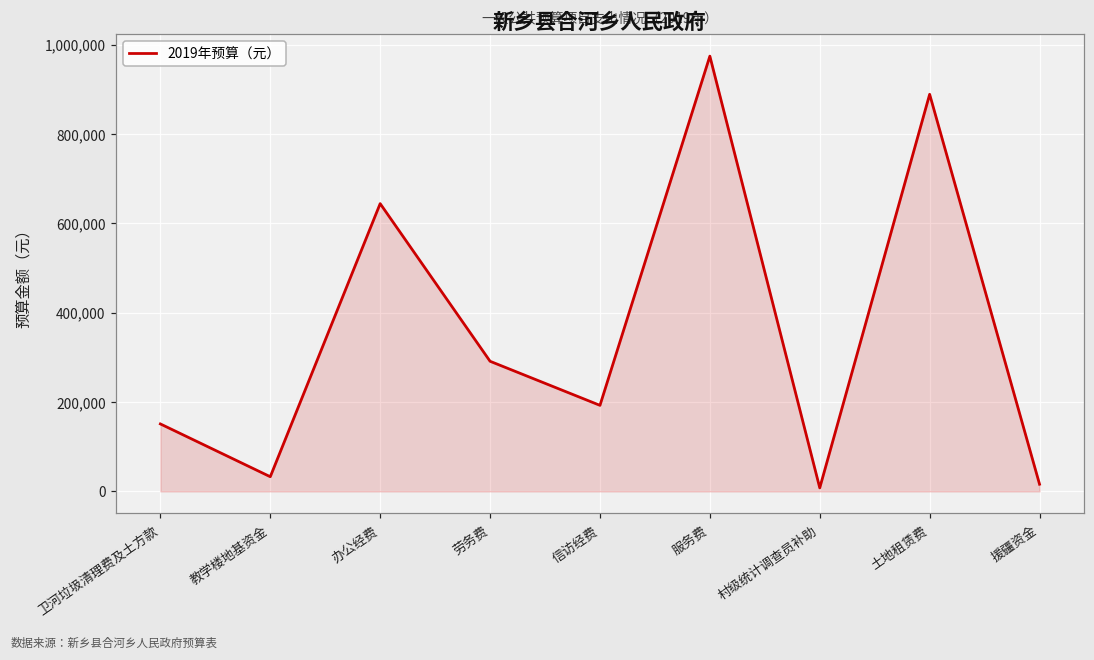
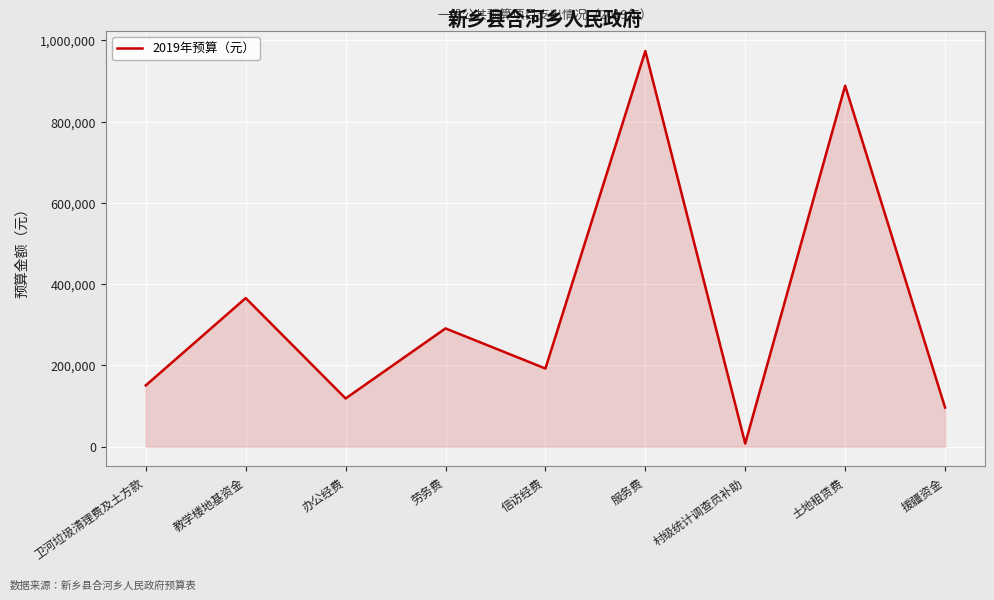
  {
    "卫河垃圾清理费及土方款": "150,000",
-   "教学楼地基资金": "30,000",
-   "办公经费": "640,000",
+   "教学楼地基资金": "370,000",
+   "办公经费": "120,000",
    "劳务费": "290,000",
    "信访经费": "190,000",
    "服务费": "970,000",
    "村级统计调查员补助": "10,000",
    "土地租赁费": "890,000",
-   "援疆资金": "20,000"
+   "援疆资金": "100,000"
  }
